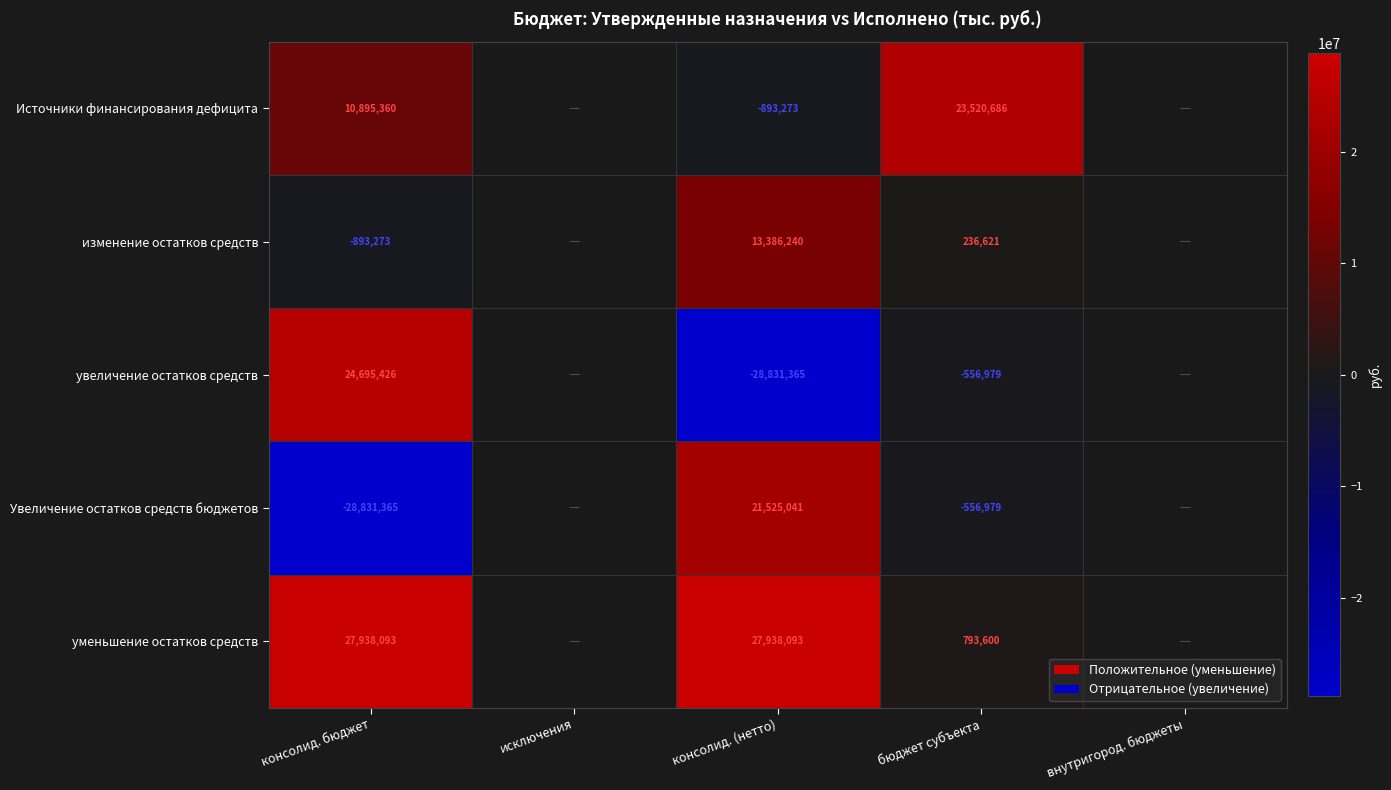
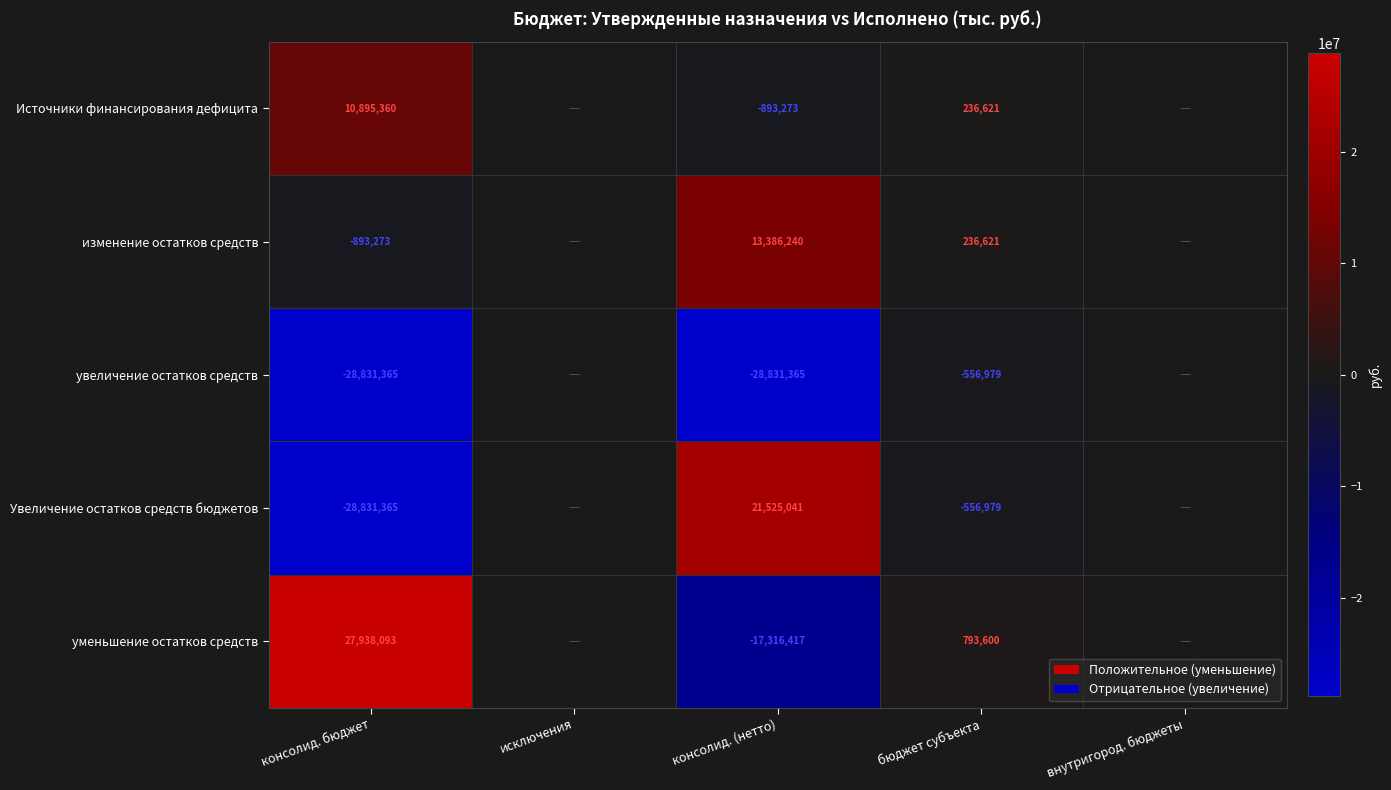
  {
    "Источники финансирования дефицита": {
      "консолид. бюджет": "10,895,360",
      "консолид. (нетто)": "-893,273",
-     "бюджет субъекта": "23,520,686"
+     "бюджет субъекта": "236,621"
    },
    "изменение остатков средств": {
      "консолид. бюджет": "-893,273",
      "консолид. (нетто)": "13,386,240",
      "бюджет субъекта": "236,621"
    },
    "увеличение остатков средств": {
-     "консолид. бюджет": "24,695,426",
+     "консолид. бюджет": "-28,831,365",
      "консолид. (нетто)": "-28,831,365",
      "бюджет субъекта": "-556,979"
    },
    "Увеличение остатков средств бюджетов": {
      "консолид. бюджет": "-28,831,365",
      "консолид. (нетто)": "21,525,041",
      "бюджет субъекта": "-556,979"
    },
    "уменьшение остатков средств": {
      "консолид. бюджет": "27,938,093",
-     "консолид. (нетто)": "27,938,093",
+     "консолид. (нетто)": "-17,316,417",
      "бюджет субъекта": "793,600"
    }
  }
